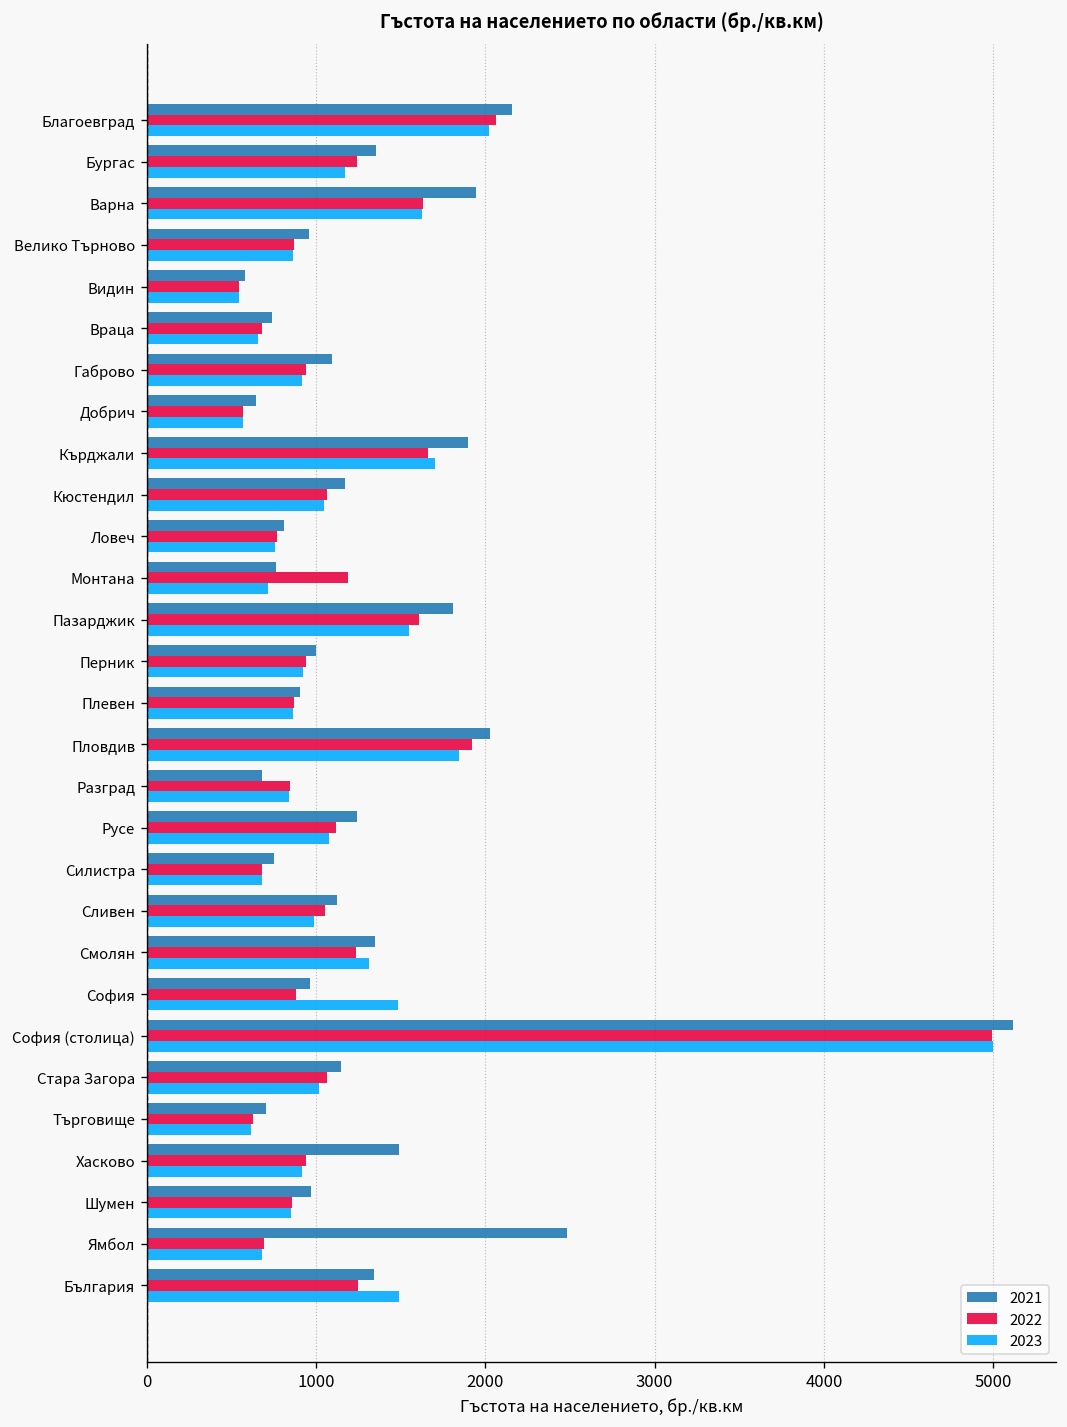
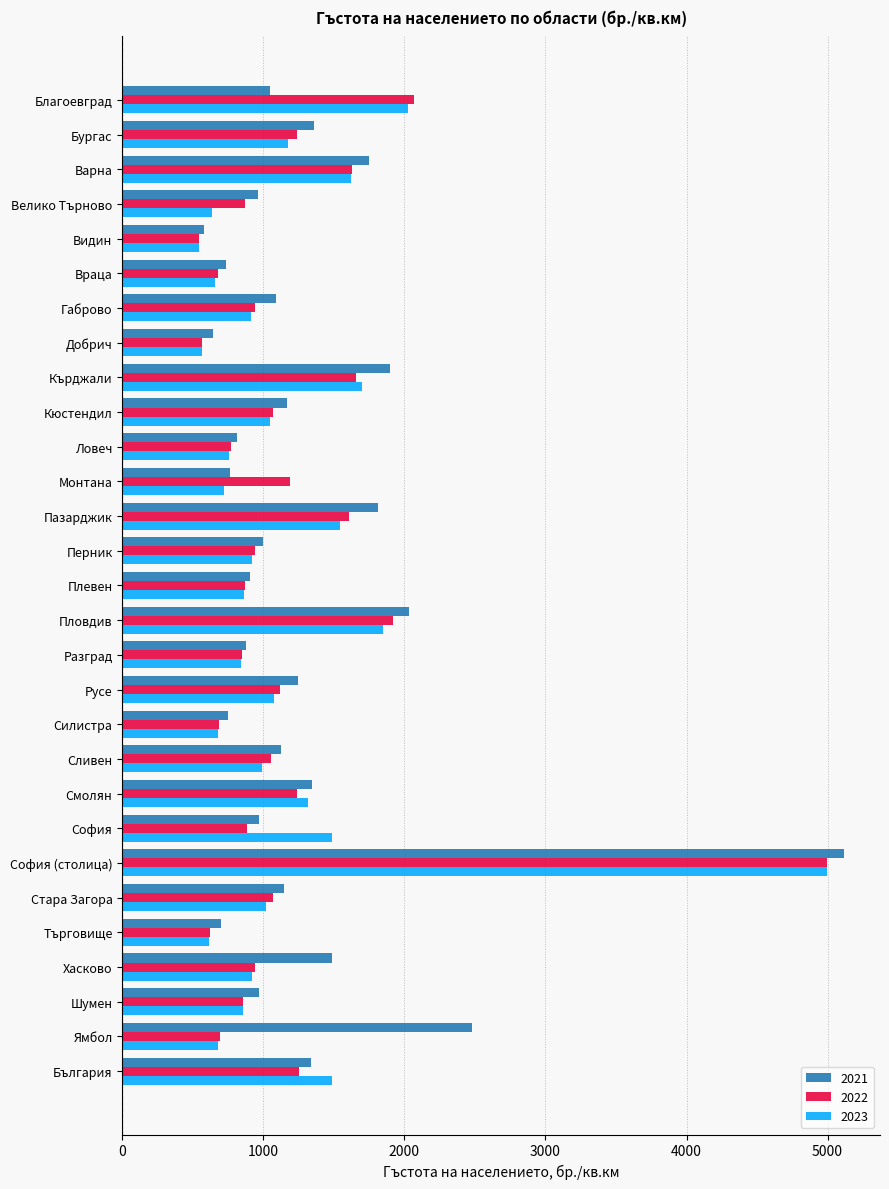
  {
    "2021": {
-     "Благоевград": 2160,
+     "Благоевград": 1050,
      "Бургас": 1360,
-     "Варна": 1940,
+     "Варна": 1750,
      "Велико Търново": 960,
      "Видин": 580,
      "Враца": 740,
      "Габрово": 1090,
      "Добрич": 640,
      "Кърджали": 1900,
      "Кюстендил": 1170,
      "Ловеч": 810,
      "Монтана": 760,
      "Пазарджик": 1810,
      "Перник": 1000,
      "Плевен": 910,
      "Пловдив": 2030,
-     "Разград": 680,
+     "Разград": 880,
      "Русе": 1240,
      "Силистра": 750,
      "Сливен": 1120,
      "Смолян": 1350,
      "София": 970,
      "София (столица)": 5120,
      "Стара Загора": 1140,
      "Търговище": 700,
      "Хасково": 1490,
      "Шумен": 970,
      "Ямбол": 2480,
      "България": 1340
    },
    "2022": {
      "Благоевград": 2070,
      "Бургас": 1240,
      "Варна": 1630,
      "Велико Търново": 870,
      "Видин": 550,
      "Враца": 680,
      "Габрово": 940,
      "Добрич": 570,
      "Кърджали": 1660,
      "Кюстендил": 1070,
      "Ловеч": 770,
      "Монтана": 1190,
      "Пазарджик": 1610,
      "Перник": 940,
      "Плевен": 870,
      "Пловдив": 1920,
      "Разград": 850,
      "Русе": 1120,
      "Силистра": 680,
      "Сливен": 1050,
      "Смолян": 1240,
      "София": 880,
      "София (столица)": 4990,
      "Стара Загора": 1070,
      "Търговище": 620,
      "Хасково": 940,
      "Шумен": 860,
      "Ямбол": 700,
      "България": 1250
    },
    "2023": {
      "Благоевград": 2020,
      "Бургас": 1170,
      "Варна": 1620,
-     "Велико Търново": 860,
+     "Велико Търново": 640,
      "Видин": 540,
      "Враца": 660,
      "Габрово": 910,
      "Добрич": 570,
      "Кърджали": 1700,
      "Кюстендил": 1050,
      "Ловеч": 760,
      "Монтана": 720,
      "Пазарджик": 1550,
      "Перник": 920,
      "Плевен": 860,
      "Пловдив": 1850,
      "Разград": 840,
      "Русе": 1080,
      "Силистра": 680,
      "Сливен": 990,
      "Смолян": 1310,
      "София": 1490,
      "София (столица)": 5000,
      "Стара Загора": 1020,
      "Търговище": 610,
      "Хасково": 920,
      "Шумен": 850,
      "Ямбол": 680,
      "България": 1490
    }
  }
